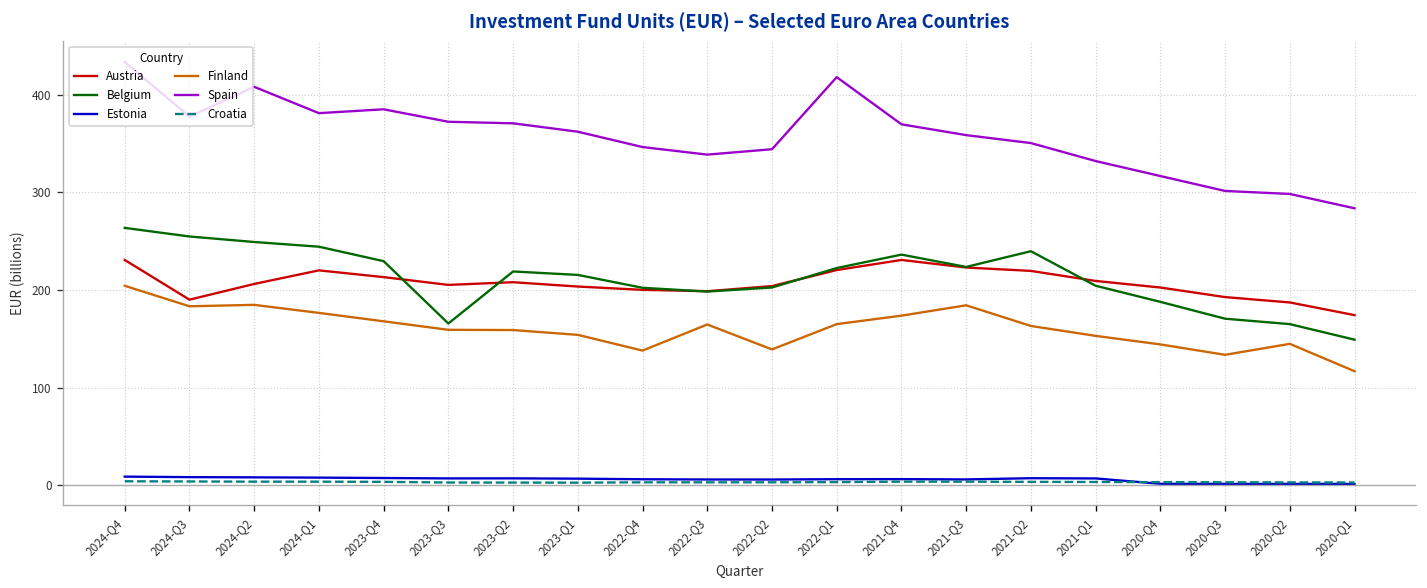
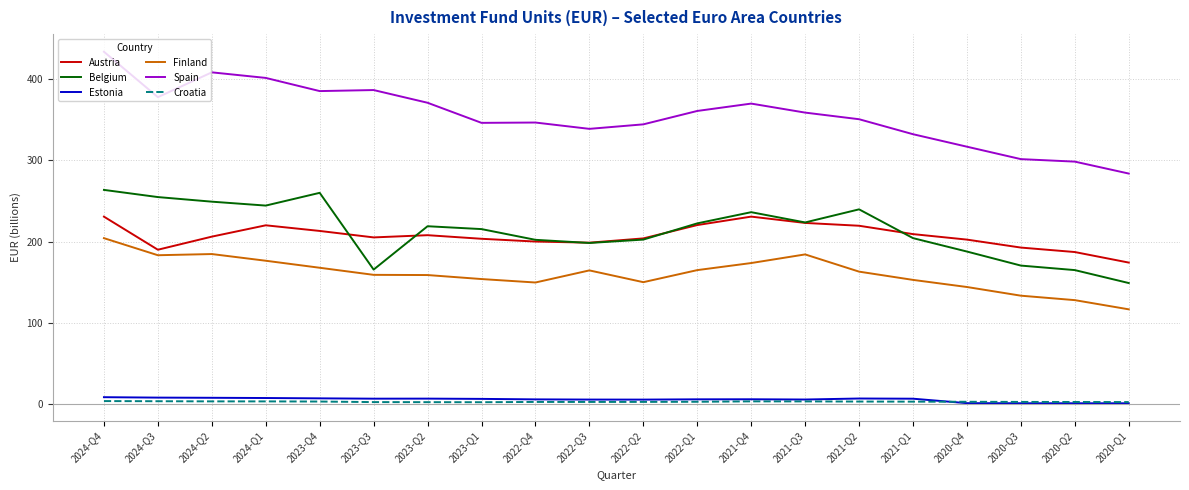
  {
    "Austria": {
      "2024-Q4": 230,
      "2024-Q3": 190,
      "2024-Q2": 210,
      "2024-Q1": 220,
      "2023-Q4": 210,
      "2023-Q3": 210,
      "2023-Q2": 210,
      "2023-Q1": 200,
      "2021-Q4": 230,
      "2021-Q2": 220,
      "2021-Q1": 210,
      "2020-Q4": 200,
      "2020-Q3": 190,
      "2020-Q2": 190,
      "2020-Q1": 170
    },
    "Belgium": {
      "2024-Q4": 260,
      "2024-Q3": 250,
      "2024-Q2": 250,
      "2024-Q1": 240,
-     "2023-Q4": 230,
+     "2023-Q4": 260,
      "2023-Q3": 170,
      "2023-Q2": 220,
      "2023-Q1": 220,
      "2021-Q4": 240,
      "2021-Q2": 240,
      "2021-Q1": 200,
      "2020-Q4": 190,
      "2020-Q3": 170,
      "2020-Q2": 160,
      "2020-Q1": 150
    },
    "Estonia": {
      "2024-Q4": 10,
      "2024-Q3": 10,
      "2024-Q2": 10,
      "2024-Q1": 10,
      "2023-Q4": 10,
      "2023-Q3": 10,
      "2023-Q2": 10,
      "2023-Q1": 10,
      "2021-Q2": 10,
      "2021-Q1": 10
    },
    "Finland": {
      "2024-Q4": 200,
      "2024-Q3": 180,
      "2024-Q2": 180,
      "2024-Q1": 180,
      "2023-Q4": 170,
      "2023-Q3": 160,
      "2023-Q2": 160,
      "2023-Q1": 150,
-     "2022-Q4": 140,
+     "2022-Q4": 150,
      "2022-Q3": 160,
-     "2022-Q2": 140,
+     "2022-Q2": 150,
      "2022-Q1": 160,
      "2021-Q4": 170,
      "2021-Q3": 180,
      "2021-Q2": 160,
      "2021-Q1": 150,
      "2020-Q4": 140,
      "2020-Q3": 130,
-     "2020-Q2": 140,
+     "2020-Q2": 130,
      "2020-Q1": 120
    },
    "Spain": {
      "2024-Q2": 410,
-     "2024-Q1": 380,
+     "2024-Q1": 400,
      "2023-Q4": 390,
-     "2023-Q3": 370,
+     "2023-Q3": 390,
      "2023-Q2": 370,
-     "2023-Q1": 360,
+     "2023-Q1": 350,
      "2022-Q4": 350,
      "2022-Q3": 340,
      "2022-Q2": 340,
-     "2022-Q1": 420,
+     "2022-Q1": 360,
      "2021-Q4": 370,
      "2021-Q3": 360,
      "2021-Q2": 350,
      "2021-Q1": 330,
      "2020-Q4": 320,
      "2020-Q3": 300,
      "2020-Q2": 300,
      "2020-Q1": 280
    },
    "Croatia": {
      "2024-Q4": 0,
      "2024-Q3": 0,
      "2024-Q2": 0,
      "2024-Q1": 0,
      "2023-Q4": 0,
      "2023-Q3": 0,
      "2023-Q2": 0,
      "2023-Q1": 0,
      "2021-Q2": 0,
      "2021-Q1": 0
    }
  }
